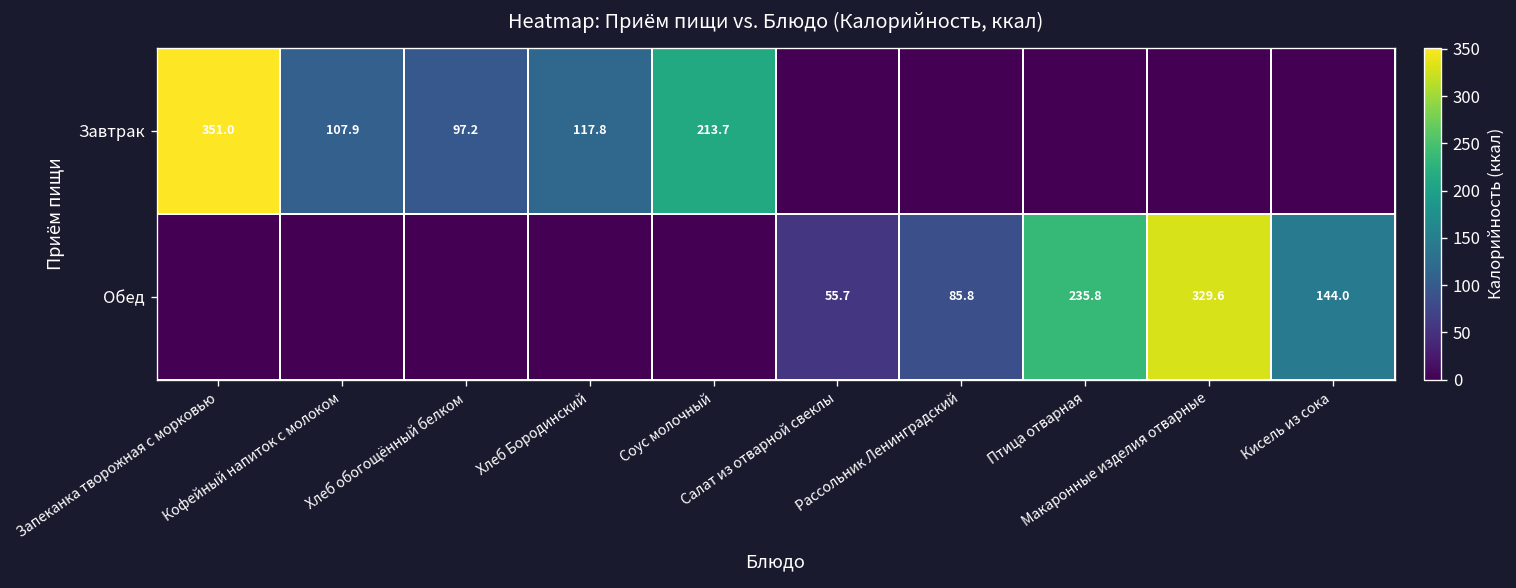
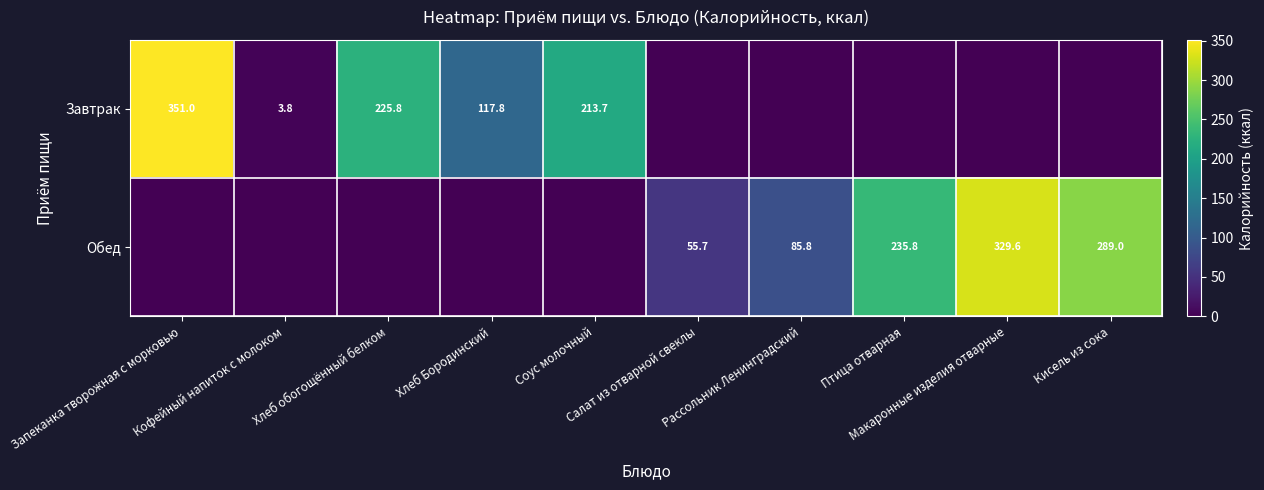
  {
    "Завтрак": {
      "Запеканка творожная с морковью": 351.0,
-     "Кофейный напиток с молоком": 107.9,
-     "Хлеб обогощённый белком": 97.2,
+     "Кофейный напиток с молоком": 3.8,
+     "Хлеб обогощённый белком": 225.8,
      "Хлеб Бородинский": 117.8,
      "Соус молочный": 213.7
    },
    "Обед": {
      "Салат из отварной свеклы": 55.7,
      "Рассольник Ленинградский": 85.8,
      "Птица отварная": 235.8,
      "Макаронные изделия отварные": 329.6,
-     "Кисель из сока": 144.0
+     "Кисель из сока": 289.0
    }
  }
